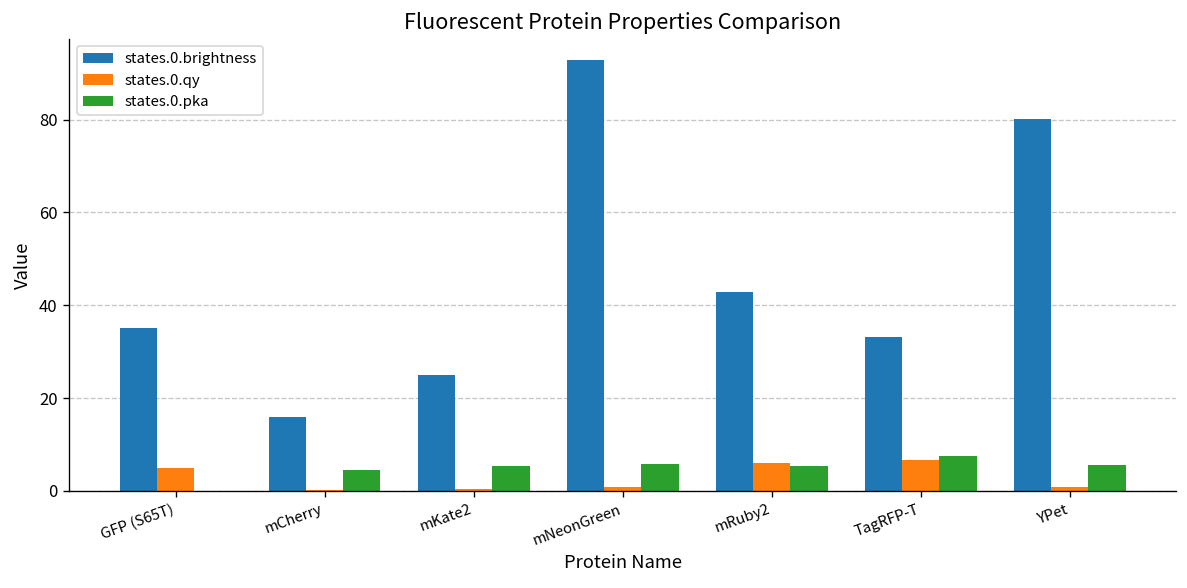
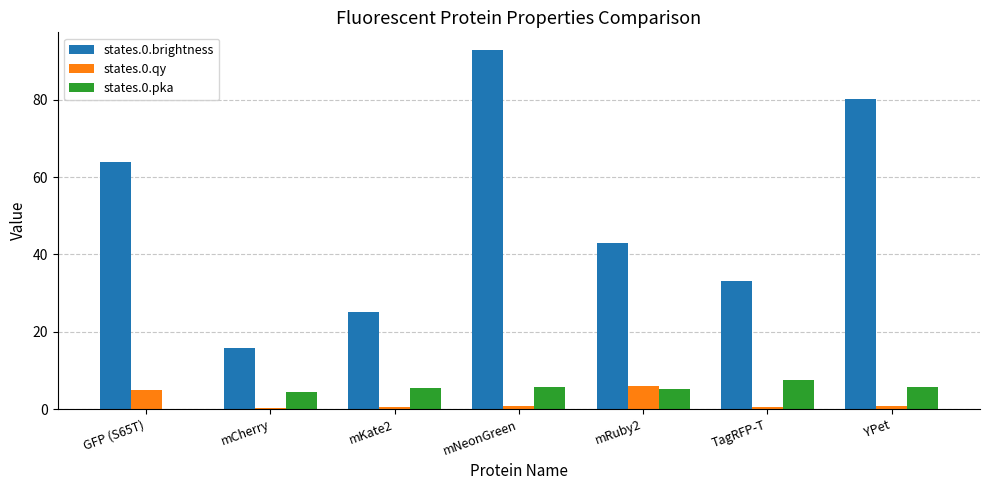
  {
    "states.0.brightness": {
-     "GFP (S65T)": 35,
+     "GFP (S65T)": 64,
      "mCherry": 16,
      "mKate2": 25,
      "mNeonGreen": 93,
      "mRuby2": 43,
      "TagRFP-T": 33,
      "YPet": 80
    },
    "states.0.qy": {
      "GFP (S65T)": 5,
      "mNeonGreen": 1,
      "mRuby2": 6,
-     "TagRFP-T": 7,
+     "TagRFP-T": 0,
      "YPet": 1
    },
    "states.0.pka": {
      "GFP (S65T)": 0,
      "mCherry": 5,
      "mKate2": 5,
      "mNeonGreen": 6,
      "mRuby2": 5,
      "TagRFP-T": 8,
      "YPet": 6
    }
  }
